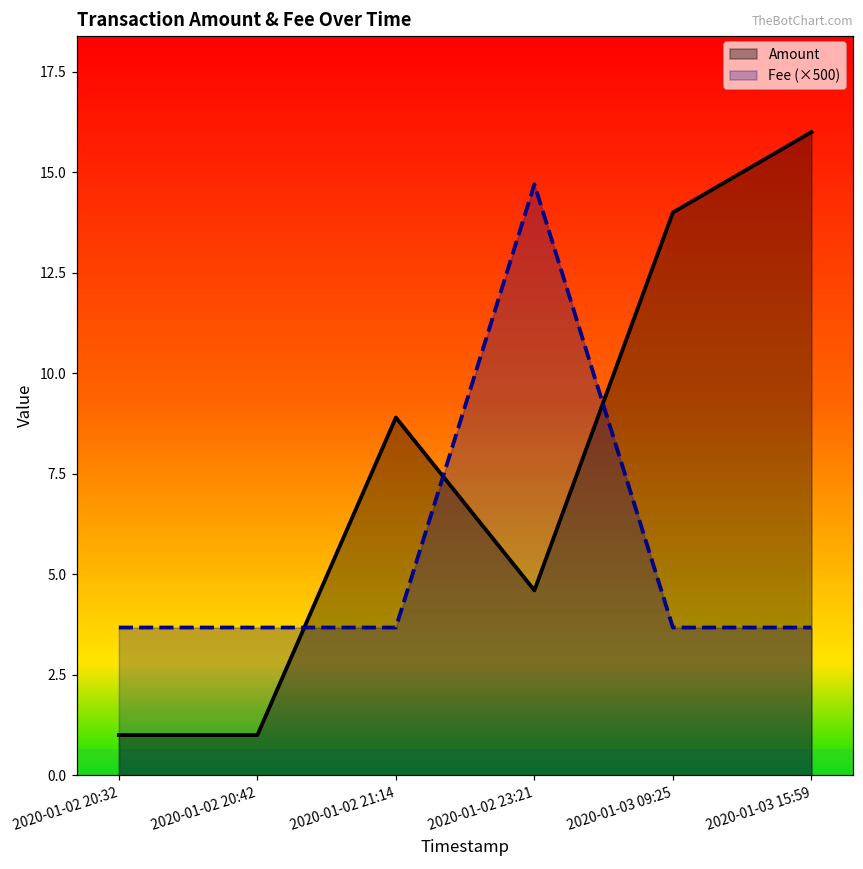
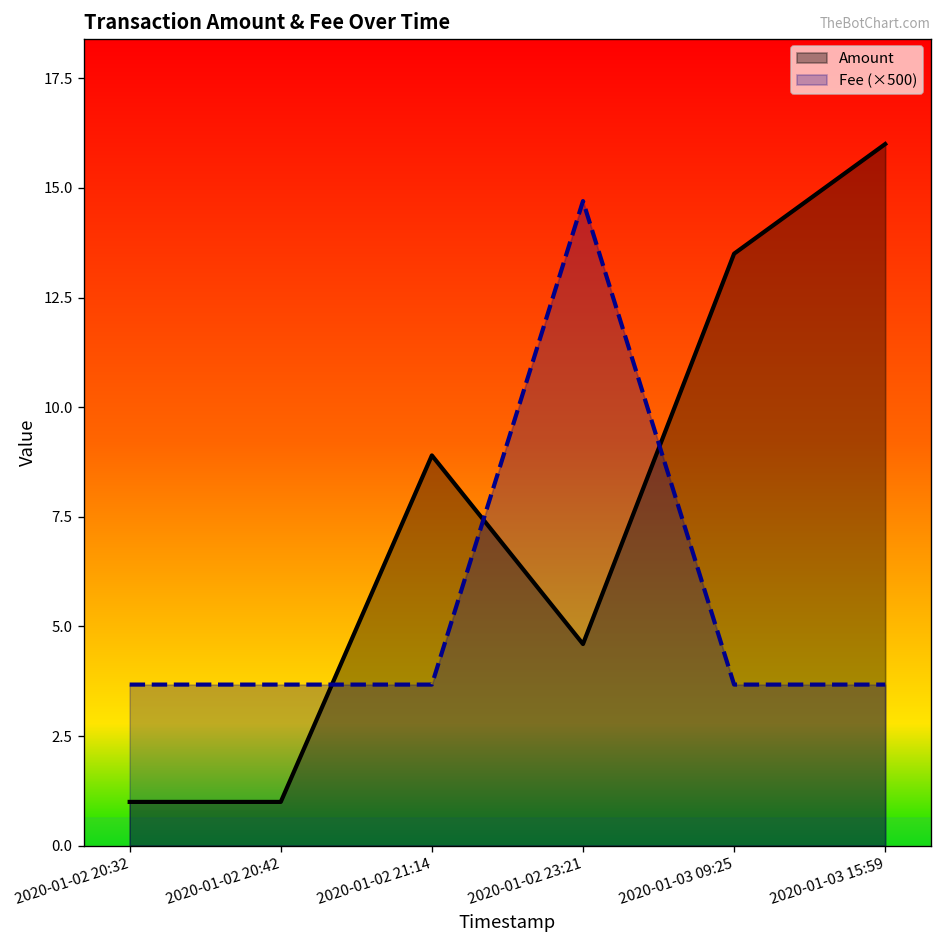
  {
    "Amount": {
      "2020-01-02 20:32": 1.0,
      "2020-01-02 20:42": 1.0,
      "2020-01-02 21:14": 8.9,
      "2020-01-02 23:21": 4.6,
-     "2020-01-03 09:25": 14.0,
+     "2020-01-03 09:25": 13.5,
      "2020-01-03 15:59": 16.0
    },
    "Fee (×500)": {
      "2020-01-02 20:32": 3.7,
      "2020-01-02 20:42": 3.7,
      "2020-01-02 21:14": 3.7,
      "2020-01-02 23:21": 14.7,
      "2020-01-03 09:25": 3.7,
      "2020-01-03 15:59": 3.7
    }
  }
